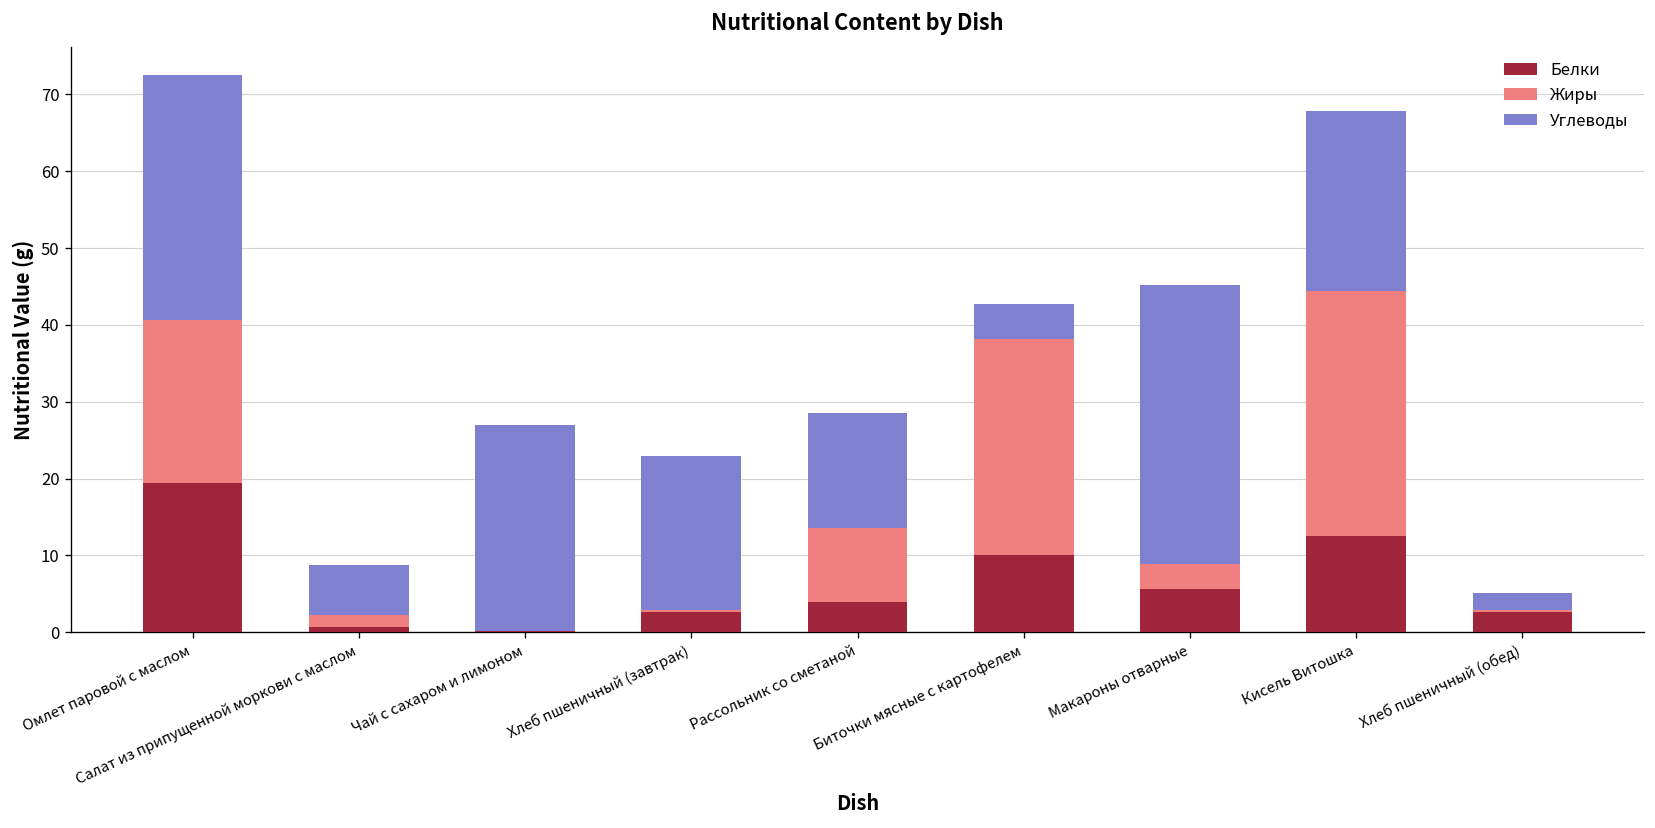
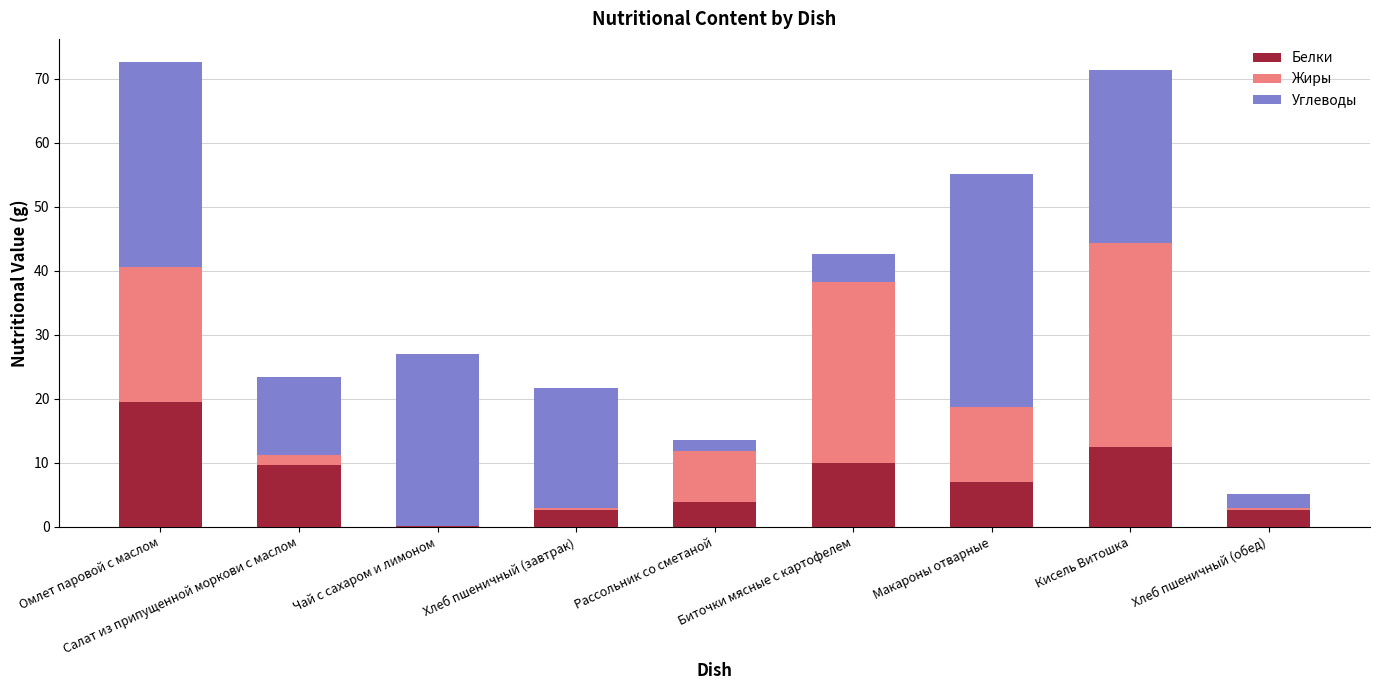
  {
    "Белки": {
      "Омлет паровой с маслом": 19,
-     "Салат из припущенной моркови с маслом": 1,
+     "Салат из припущенной моркови с маслом": 10,
      "Хлеб пшеничный (завтрак)": 3,
      "Рассольник со сметаной": 4,
      "Биточки мясные с картофелем": 10,
-     "Макароны отварные": 6,
+     "Макароны отварные": 7,
      "Кисель Витошка": 13,
      "Хлеб пшеничный (обед)": 3
    },
    "Жиры": {
      "Омлет паровой с маслом": 21,
      "Салат из припущенной моркови с маслом": 2,
-     "Рассольник со сметаной": 10,
+     "Рассольник со сметаной": 8,
      "Биточки мясные с картофелем": 28,
-     "Макароны отварные": 3,
+     "Макароны отварные": 12,
      "Кисель Витошка": 32
    },
    "Углеводы": {
      "Омлет паровой с маслом": 32,
-     "Салат из припущенной моркови с маслом": 7,
+     "Салат из припущенной моркови с маслом": 12,
      "Чай с сахаром и лимоном": 27,
-     "Хлеб пшеничный (завтрак)": 20,
-     "Рассольник со сметаной": 15,
+     "Хлеб пшеничный (завтрак)": 19,
+     "Рассольник со сметаной": 2,
      "Биточки мясные с картофелем": 5,
      "Макароны отварные": 36,
-     "Кисель Витошка": 23,
+     "Кисель Витошка": 27,
      "Хлеб пшеничный (обед)": 2
    }
  }
